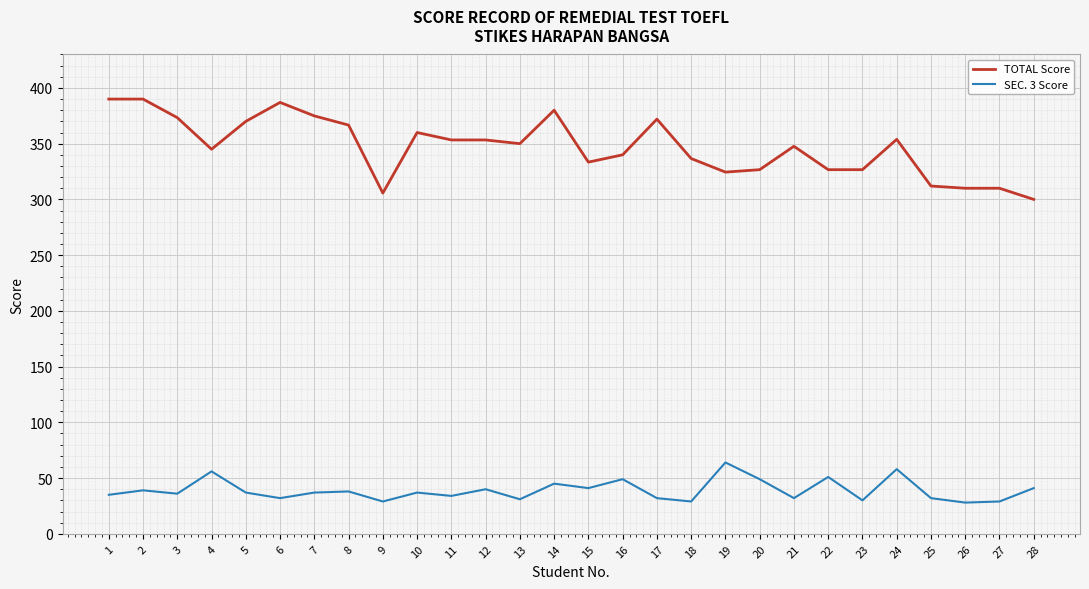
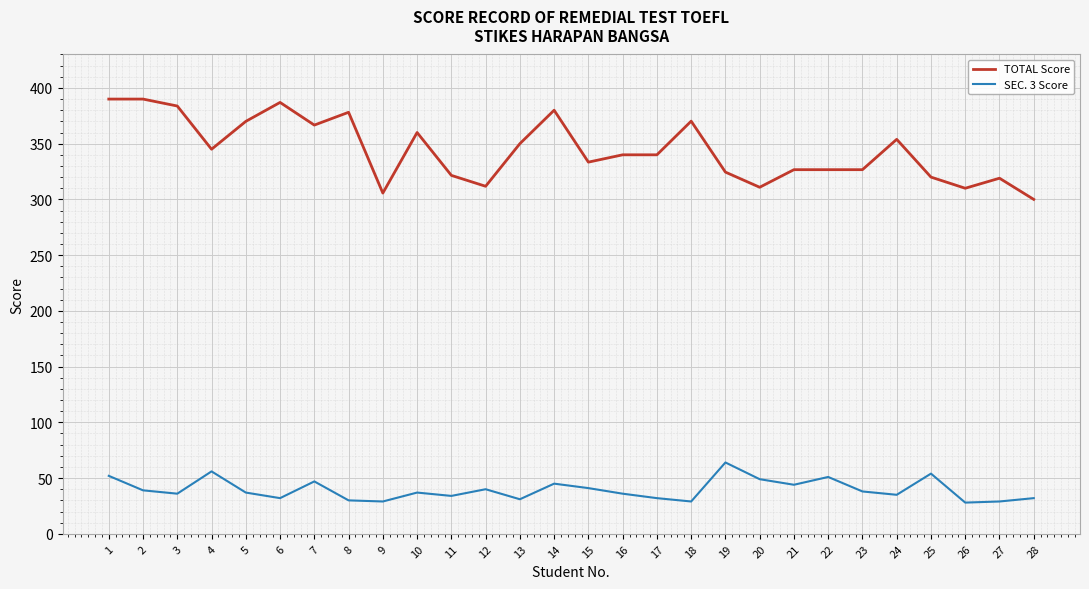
  {
    "TOTAL Score": {
      "1": 390,
      "2": 390,
-     "3": 373,
+     "3": 384,
      "4": 345,
      "5": 370,
      "6": 387,
-     "7": 375,
-     "8": 367,
+     "7": 367,
+     "8": 378,
      "9": 306,
      "10": 360,
-     "11": 353,
-     "12": 353,
+     "11": 322,
+     "12": 312,
      "13": 350,
      "14": 380,
      "15": 333,
      "16": 340,
-     "17": 372,
-     "18": 337,
+     "17": 340,
+     "18": 370,
      "19": 324,
-     "20": 327,
-     "21": 348,
+     "20": 311,
+     "21": 327,
      "22": 327,
      "23": 327,
      "24": 354,
-     "25": 312,
+     "25": 320,
      "26": 310,
-     "27": 310,
+     "27": 319,
      "28": 300
    },
    "SEC. 3 Score": {
-     "1": 35,
+     "1": 52,
      "2": 39,
      "3": 36,
      "4": 56,
      "5": 37,
      "6": 32,
-     "7": 37,
-     "8": 38,
+     "7": 47,
+     "8": 30,
      "9": 29,
      "10": 37,
      "11": 34,
      "12": 40,
      "13": 31,
      "14": 45,
      "15": 41,
-     "16": 49,
+     "16": 36,
      "17": 32,
      "18": 29,
      "19": 64,
      "20": 49,
-     "21": 32,
+     "21": 44,
      "22": 51,
-     "23": 30,
-     "24": 58,
-     "25": 32,
+     "23": 38,
+     "24": 35,
+     "25": 54,
      "26": 28,
      "27": 29,
-     "28": 41
+     "28": 32
    }
  }
